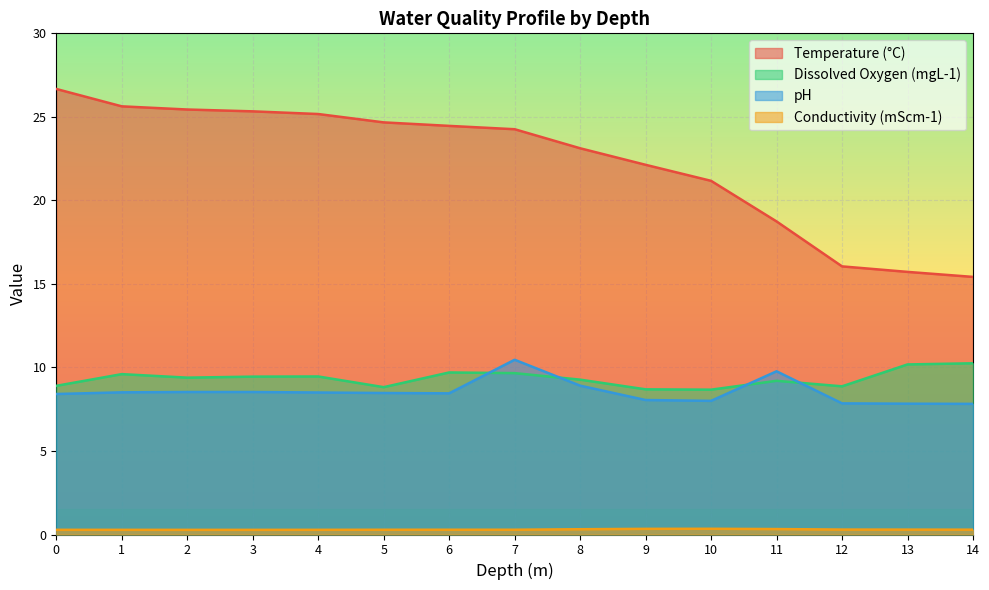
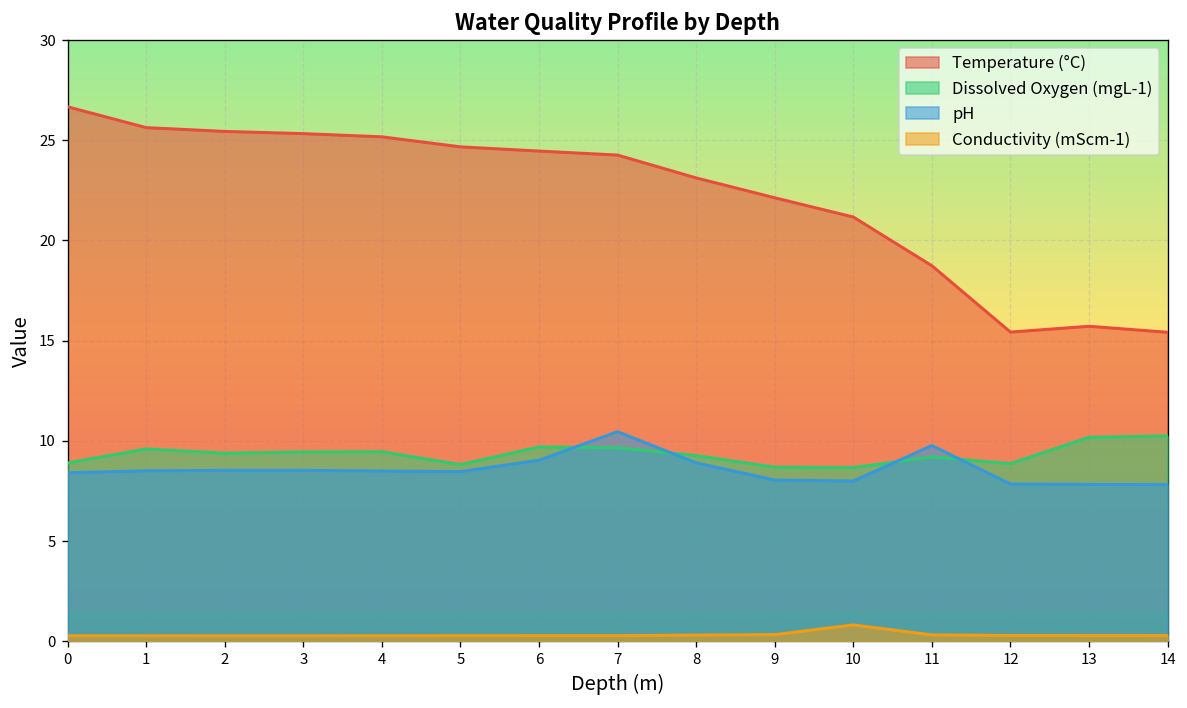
  {
    "Temperature (°C)": {
      "0": 26.7,
      "1": 25.6,
      "2": 25.4,
      "3": 25.3,
      "4": 25.2,
      "5": 24.7,
      "6": 24.5,
      "7": 24.3,
      "8": 23.1,
      "9": 22.1,
      "10": 21.2,
      "11": 18.7,
-     "12": 16.1,
+     "12": 15.4,
      "13": 15.7,
      "14": 15.4
    },
    "Dissolved Oxygen (mgL-1)": {
      "0": 8.9,
      "1": 9.6,
      "2": 9.4,
      "3": 9.5,
      "4": 9.5,
      "5": 8.8,
      "6": 9.7,
      "7": 9.7,
      "8": 9.3,
      "9": 8.7,
      "10": 8.7,
      "11": 9.2,
      "12": 8.9,
      "13": 10.2,
      "14": 10.3
    },
    "pH": {
      "0": 8.4,
      "1": 8.5,
      "2": 8.5,
      "3": 8.5,
      "4": 8.5,
      "5": 8.5,
-     "6": 8.5,
+     "6": 9.0,
      "7": 10.5,
      "8": 8.9,
      "9": 8.1,
      "10": 8.0,
      "11": 9.8,
      "12": 7.9,
      "13": 7.8,
      "14": 7.8
    },
    "Conductivity (mScm-1)": {
      "0": 0.3,
      "1": 0.3,
      "2": 0.3,
      "3": 0.3,
      "4": 0.3,
      "5": 0.3,
      "6": 0.3,
      "7": 0.3,
      "8": 0.3,
      "9": 0.3,
-     "10": 0.3,
+     "10": 0.8,
      "11": 0.3,
      "12": 0.3,
      "13": 0.3,
      "14": 0.3
    }
  }
